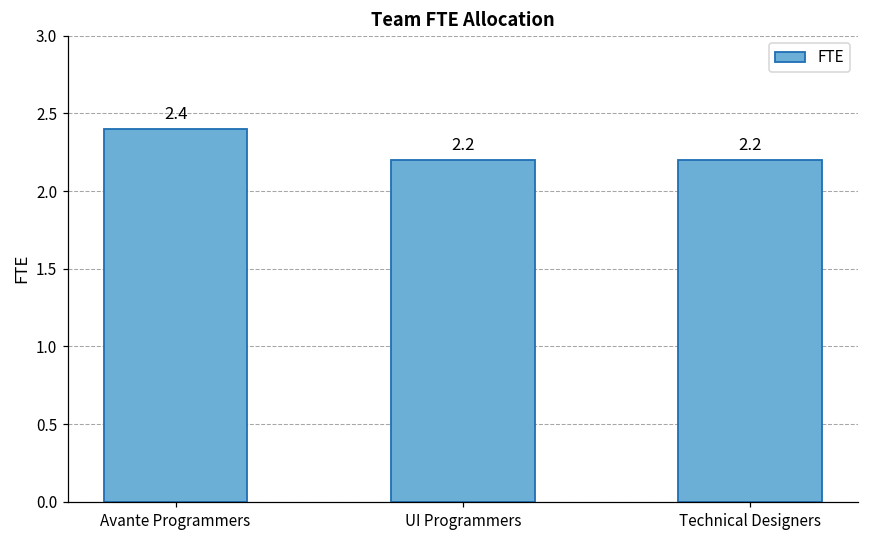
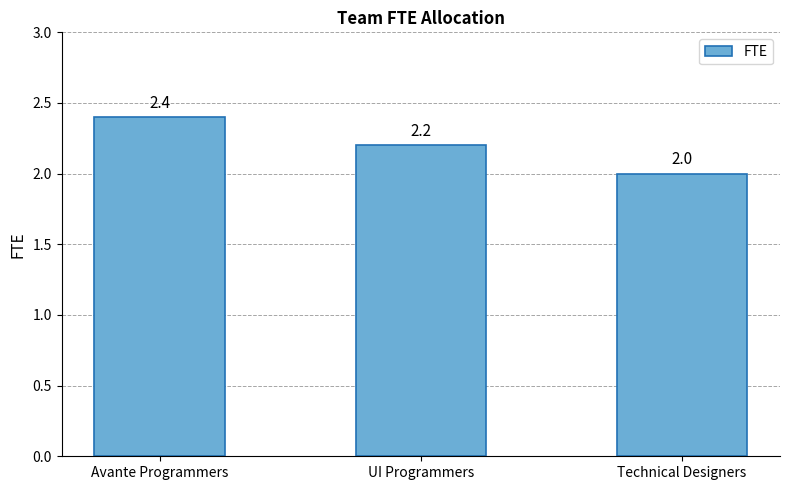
  {
    "Avante Programmers": 2.4,
    "UI Programmers": 2.2,
-   "Technical Designers": 2.2
+   "Technical Designers": 2.0
  }
